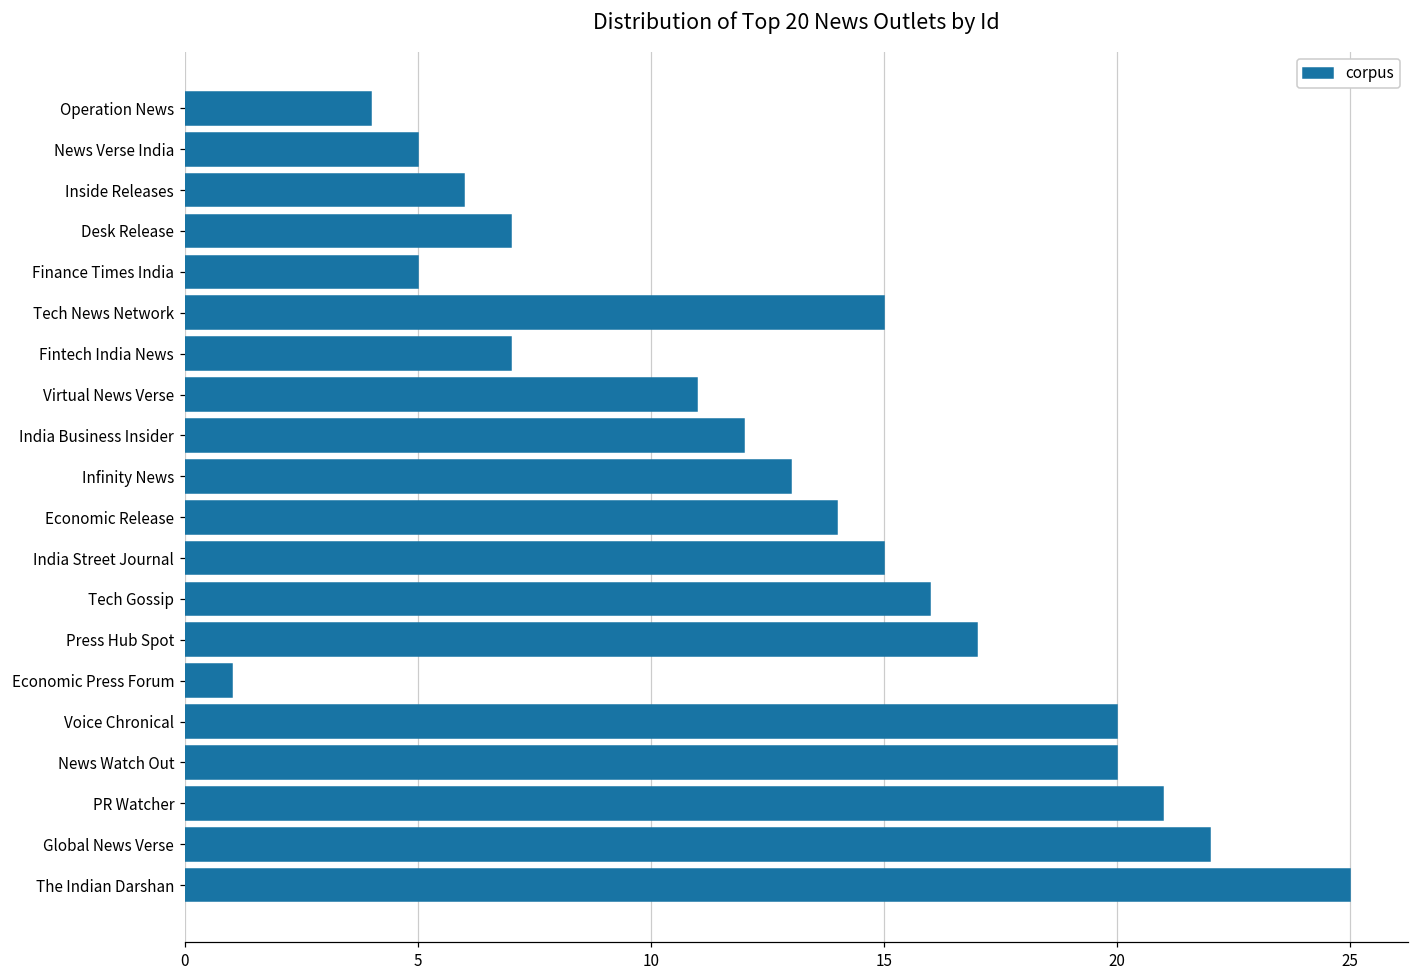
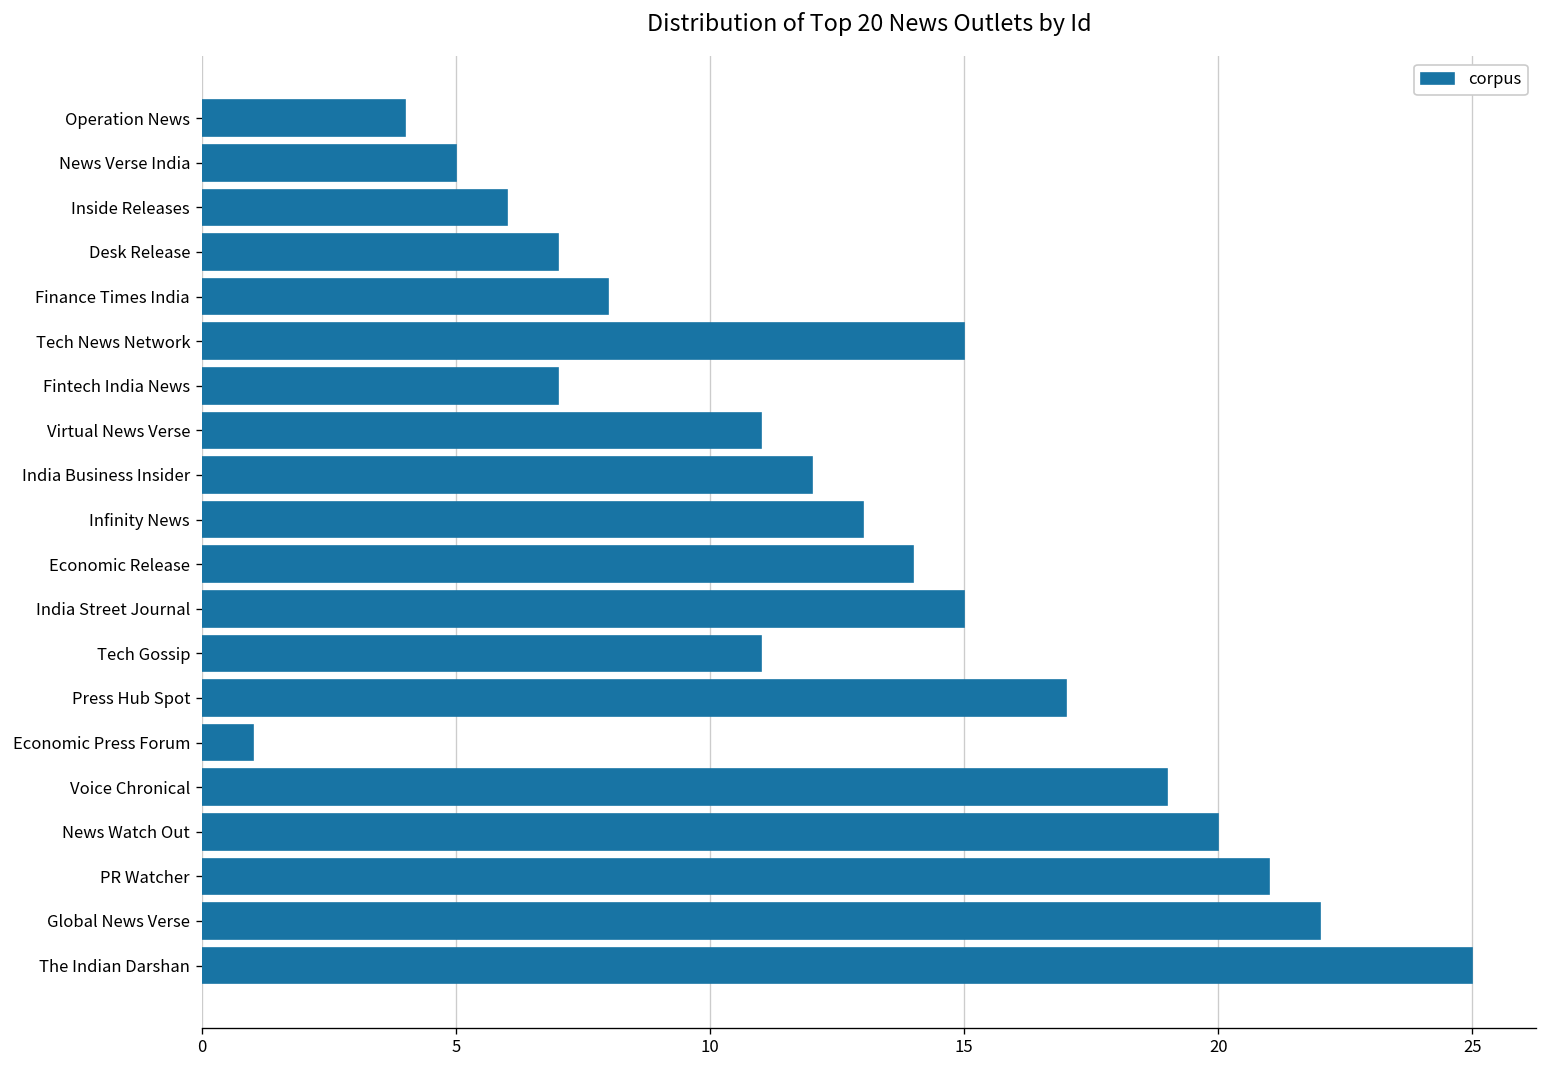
  {
    "Operation News": 4,
    "News Verse India": 5,
    "Inside Releases": 6,
    "Desk Release": 7,
-   "Finance Times India": 5,
+   "Finance Times India": 8,
    "Tech News Network": 15,
    "Fintech India News": 7,
    "Virtual News Verse": 11,
    "India Business Insider": 12,
    "Infinity News": 13,
    "Economic Release": 14,
    "India Street Journal": 15,
-   "Tech Gossip": 16,
+   "Tech Gossip": 11,
    "Press Hub Spot": 17,
    "Economic Press Forum": 1,
-   "Voice Chronical": 20,
+   "Voice Chronical": 19,
    "News Watch Out": 20,
    "PR Watcher": 21,
    "Global News Verse": 22,
    "The Indian Darshan": 25
  }
